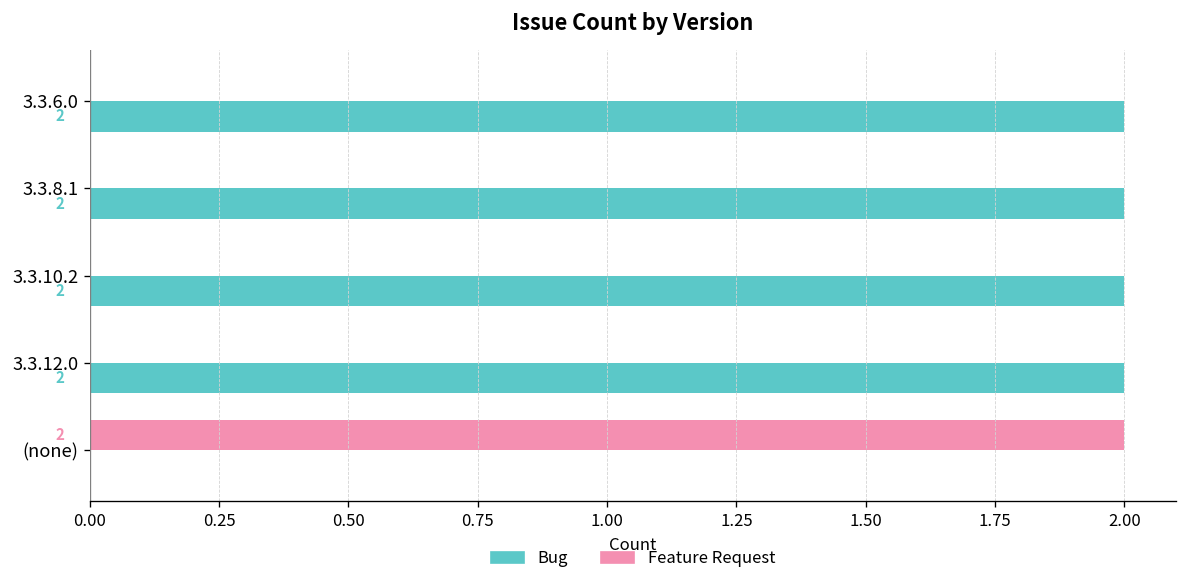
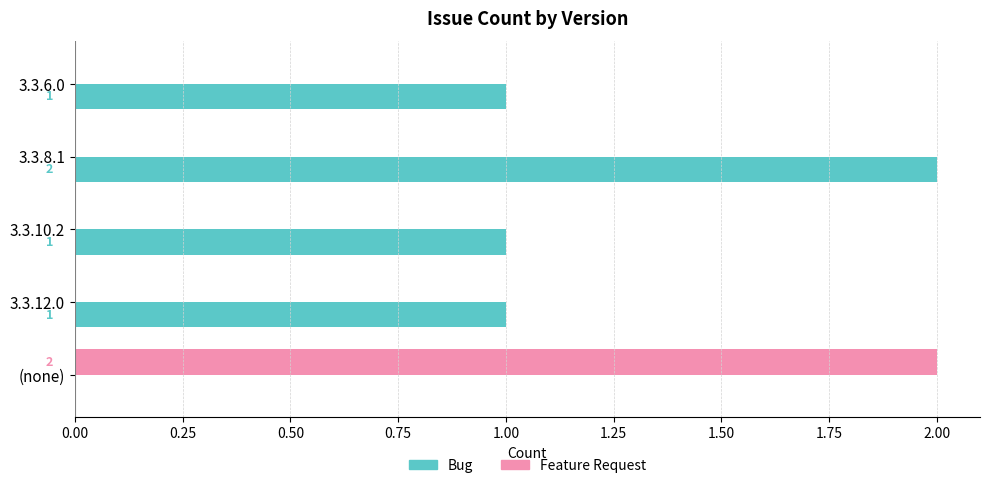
  {
    "Bug": {
-     "3.3.6.0": 2,
-     "3.3.10.2": 2,
-     "3.3.12.0": 2
+     "3.3.6.0": 1,
+     "3.3.10.2": 1,
+     "3.3.12.0": 1
    },
    "Feature Request": {
      "3.3.6.0": 0.00,
      "3.3.8.1": 0.00,
      "3.3.10.2": 0.00,
      "3.3.12.0": 0.00,
      "(none)": 2.00
    }
  }
